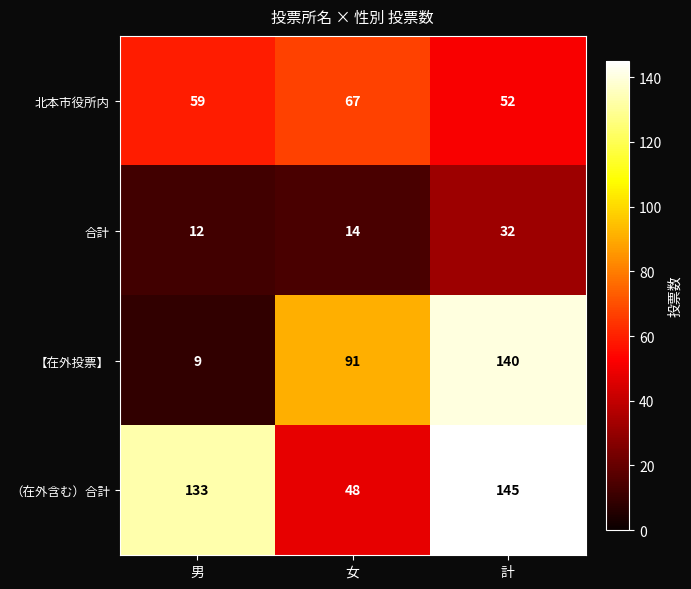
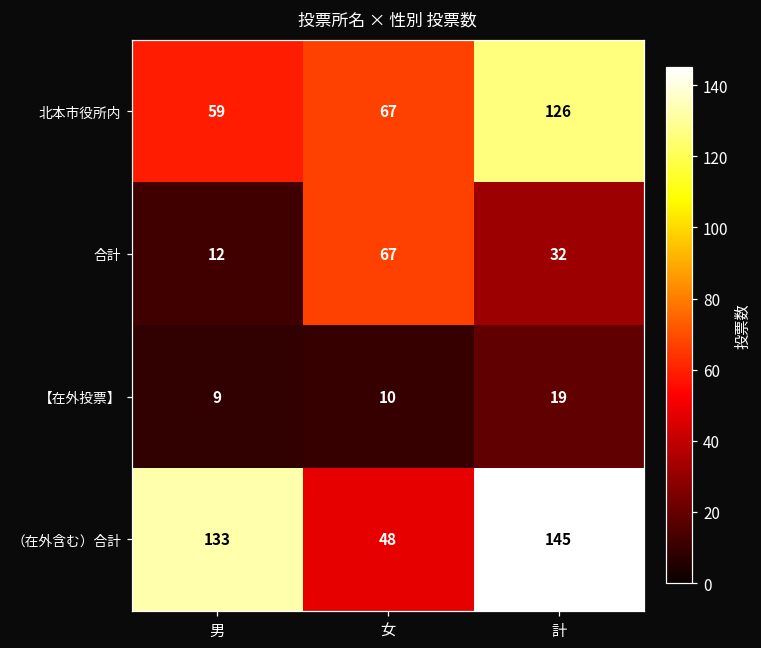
  {
    "北本市役所内": {
      "男": 59,
      "女": 67,
-     "計": 52
+     "計": 126
    },
    "合計": {
      "男": 12,
-     "女": 14,
+     "女": 67,
      "計": 32
    },
    "【在外投票】": {
      "男": 9,
-     "女": 91,
-     "計": 140
+     "女": 10,
+     "計": 19
    },
    "（在外含む）合計": {
      "男": 133,
      "女": 48,
      "計": 145
    }
  }
